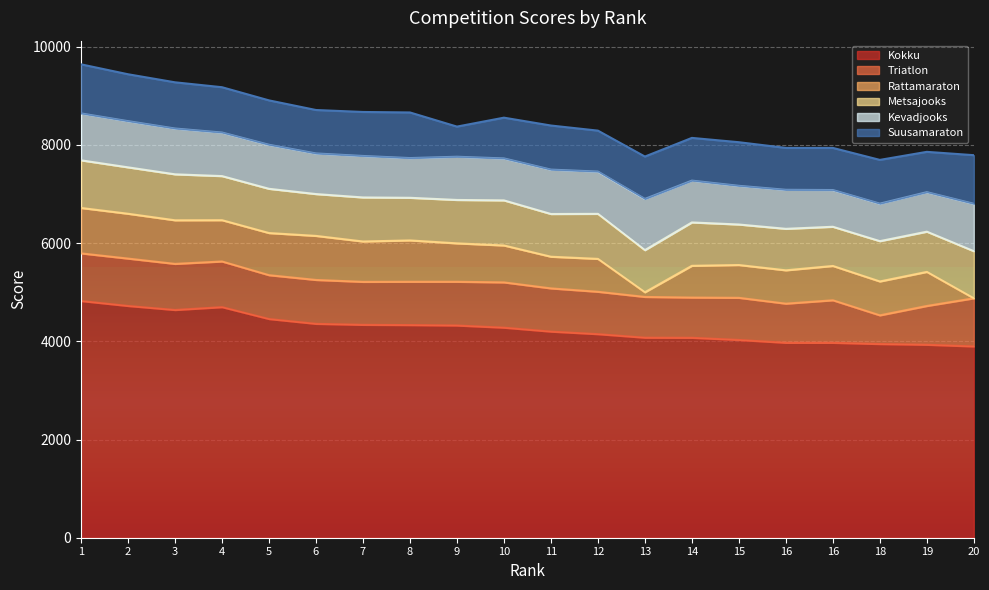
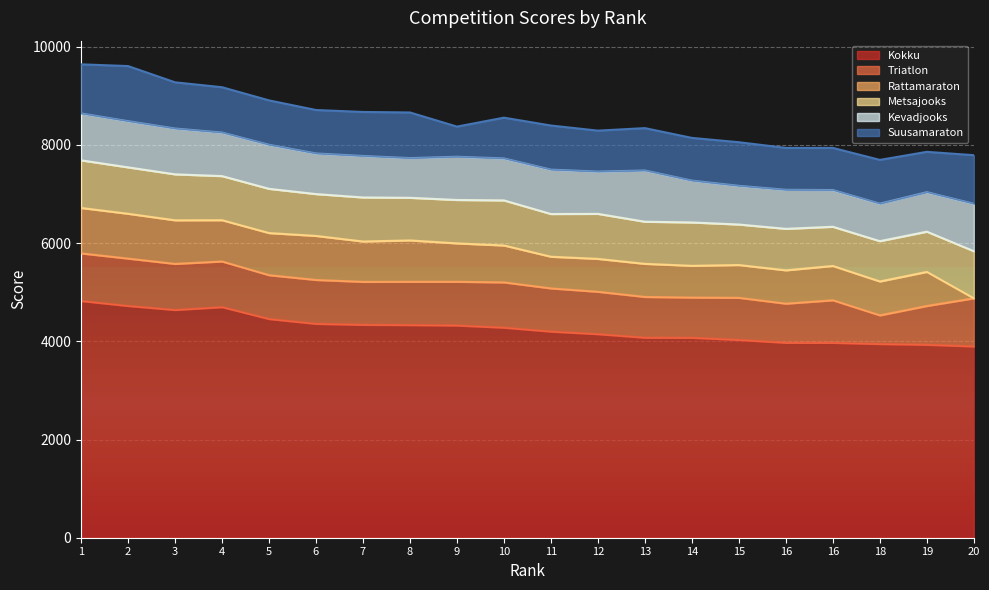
  {
    "Kokku": {
      "1": 4800,
      "2": 4700,
      "3": 4600,
      "4": 4700,
      "5": 4500,
      "6": 4400,
      "7": 4300,
      "8": 4300,
      "9": 4300,
      "10": 4300,
      "11": 4200,
      "12": 4100,
      "13": 4100,
      "14": 4100,
      "15": 4000,
      "18": 3900,
      "19": 3900,
      "20": 3900
    },
    "Triatlon": {
      "1": 1000,
      "2": 1000,
      "3": 900,
      "4": 900,
      "5": 900,
      "6": 900,
      "7": 900,
      "8": 900,
      "9": 900,
      "10": 900,
      "11": 900,
      "12": 900,
      "13": 800,
      "14": 800,
      "15": 900,
      "18": 600,
      "19": 800
    },
    "Rattamaraton": {
      "1": 900,
      "2": 900,
      "3": 900,
      "4": 800,
      "5": 900,
      "6": 900,
      "7": 800,
      "8": 800,
      "9": 800,
      "10": 800,
      "11": 600,
      "12": 700,
-     "13": 100,
+     "13": 700,
      "14": 600,
      "15": 700,
      "18": 700,
      "19": 700
    },
    "Metsajooks": {
      "1": 1000,
      "2": 900,
      "3": 900,
      "4": 900,
      "5": 900,
      "6": 900,
      "7": 900,
      "8": 900,
      "9": 900,
      "10": 900,
      "11": 900,
      "12": 900,
      "13": 900,
      "14": 900,
      "15": 800,
      "18": 800,
      "19": 800,
      "20": 1000
    },
    "Kevadjooks": {
      "1": 1000,
      "2": 900,
      "3": 900,
      "4": 900,
      "5": 900,
      "6": 800,
      "7": 800,
      "8": 800,
      "9": 900,
      "10": 900,
      "11": 900,
      "12": 900,
      "13": 1000,
      "14": 900,
      "15": 800,
      "18": 800,
      "19": 800,
      "20": 1000
    },
    "Suusamaraton": {
      "1": 1000,
-     "2": 1000,
+     "2": 1100,
      "3": 900,
      "4": 900,
      "5": 900,
      "6": 900,
      "7": 900,
      "8": 900,
      "9": 600,
      "10": 800,
      "11": 900,
      "12": 800,
      "13": 900,
      "14": 900,
      "15": 900,
      "18": 900,
      "19": 800,
      "20": 1000
    }
  }
